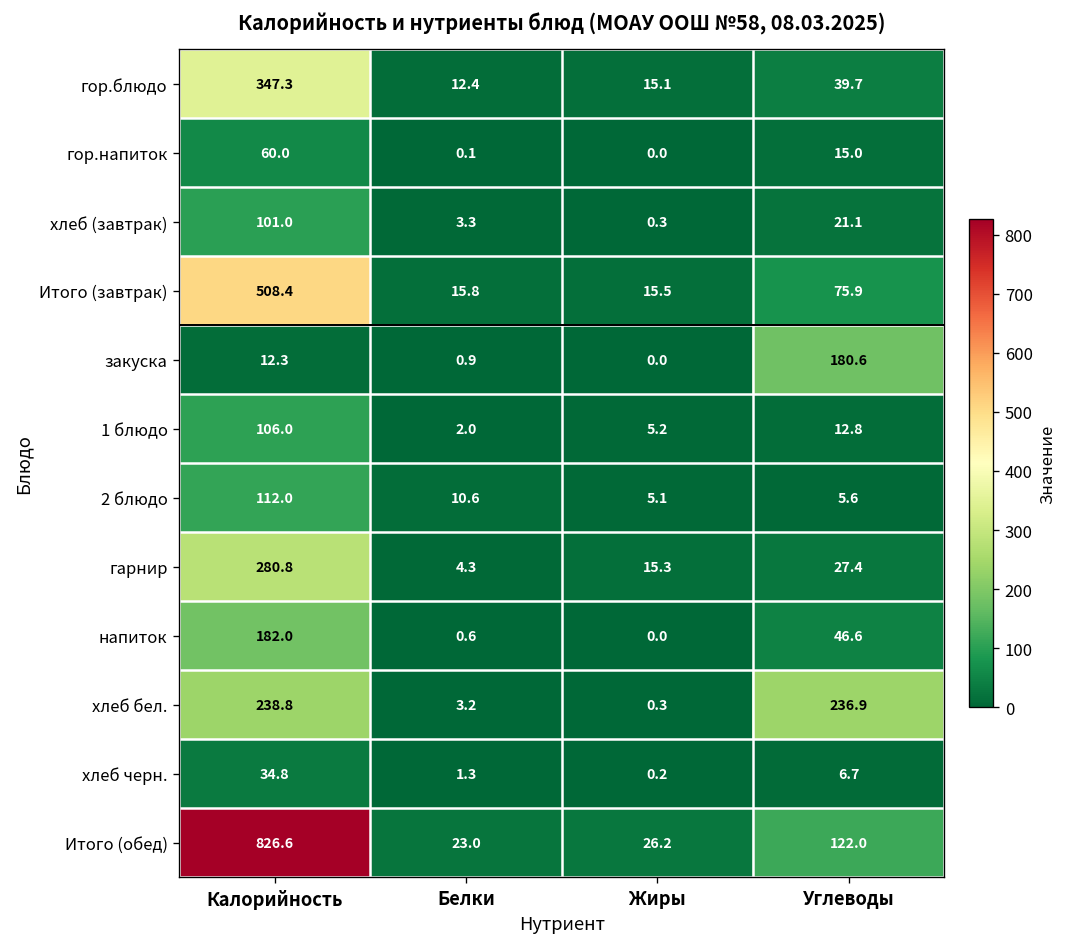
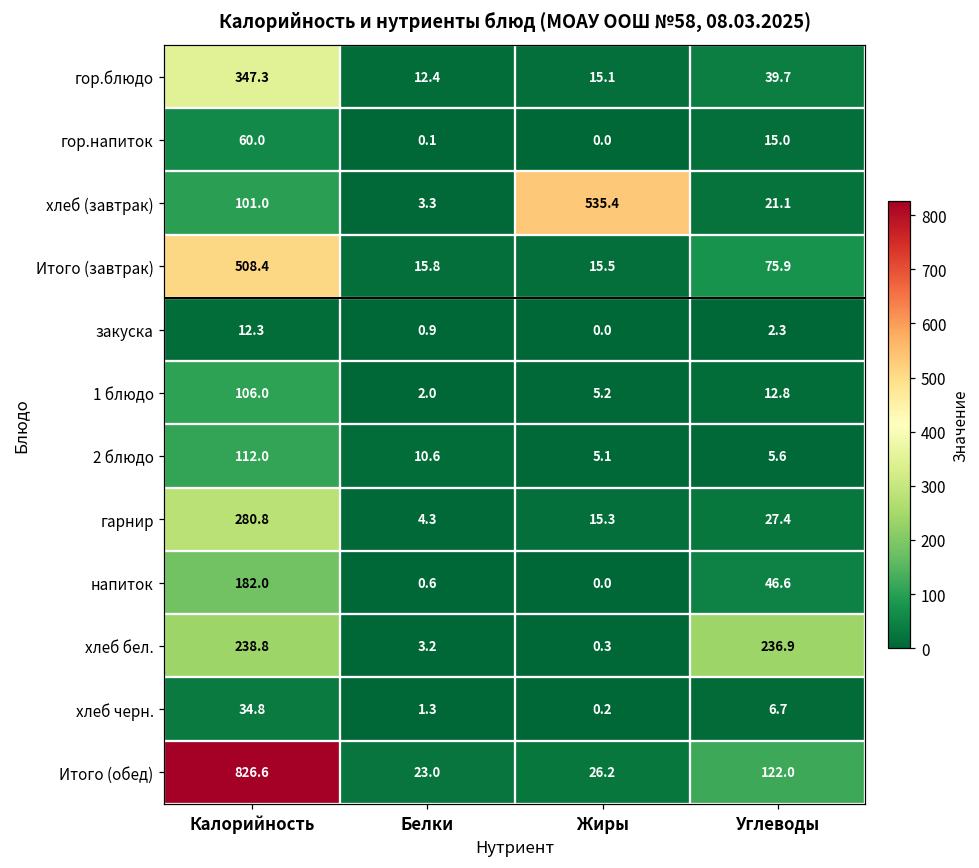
  {
    "гор.блюдо": {
      "Калорийность": 347.3,
      "Белки": 12.4,
      "Жиры": 15.1,
      "Углеводы": 39.7
    },
    "гор.напиток": {
      "Калорийность": 60.0,
      "Белки": 0.1,
      "Жиры": 0.0,
      "Углеводы": 15.0
    },
    "хлеб (завтрак)": {
      "Калорийность": 101.0,
      "Белки": 3.3,
-     "Жиры": 0.3,
+     "Жиры": 535.4,
      "Углеводы": 21.1
    },
    "Итого (завтрак)": {
      "Калорийность": 508.4,
      "Белки": 15.8,
      "Жиры": 15.5,
      "Углеводы": 75.9
    },
    "закуска": {
      "Калорийность": 12.3,
      "Белки": 0.9,
      "Жиры": 0.0,
-     "Углеводы": 180.6
+     "Углеводы": 2.3
    },
    "1 блюдо": {
      "Калорийность": 106.0,
      "Белки": 2.0,
      "Жиры": 5.2,
      "Углеводы": 12.8
    },
    "2 блюдо": {
      "Калорийность": 112.0,
      "Белки": 10.6,
      "Жиры": 5.1,
      "Углеводы": 5.6
    },
    "гарнир": {
      "Калорийность": 280.8,
      "Белки": 4.3,
      "Жиры": 15.3,
      "Углеводы": 27.4
    },
    "напиток": {
      "Калорийность": 182.0,
      "Белки": 0.6,
      "Жиры": 0.0,
      "Углеводы": 46.6
    },
    "хлеб бел.": {
      "Калорийность": 238.8,
      "Белки": 3.2,
      "Жиры": 0.3,
      "Углеводы": 236.9
    },
    "хлеб черн.": {
      "Калорийность": 34.8,
      "Белки": 1.3,
      "Жиры": 0.2,
      "Углеводы": 6.7
    },
    "Итого (обед)": {
      "Калорийность": 826.6,
      "Белки": 23.0,
      "Жиры": 26.2,
      "Углеводы": 122.0
    }
  }
